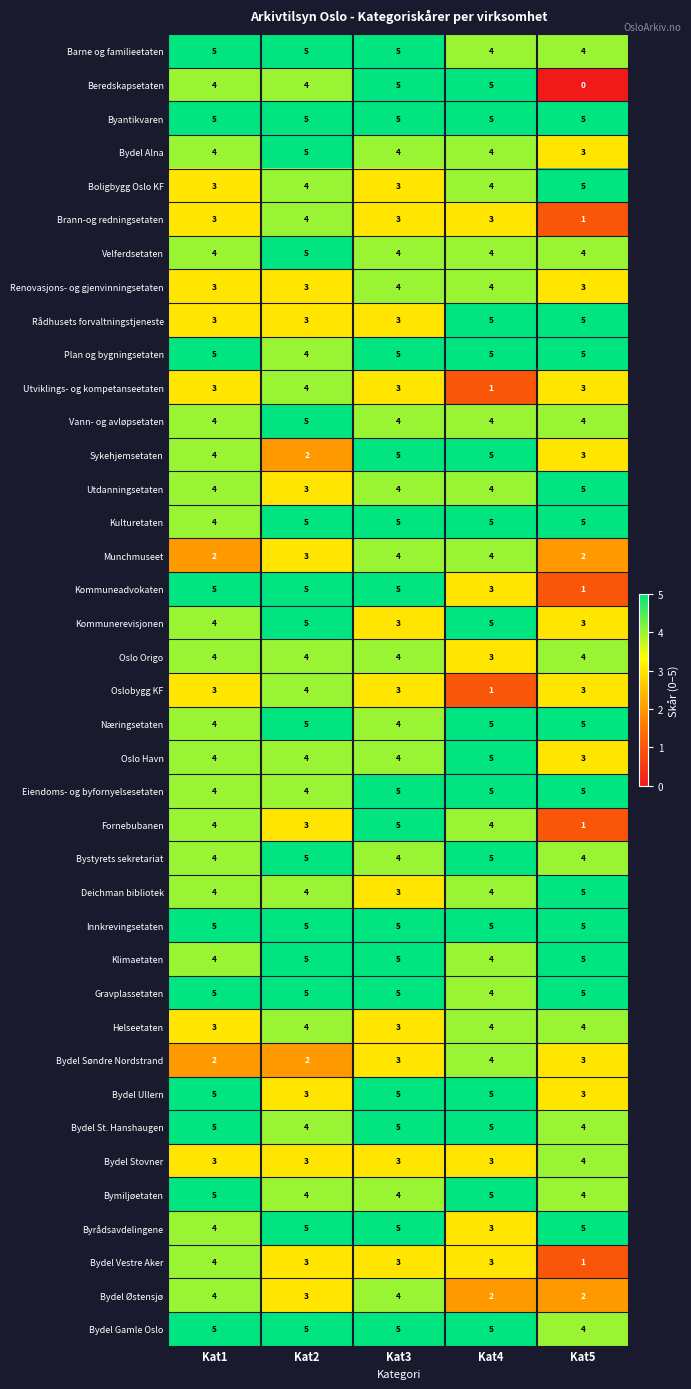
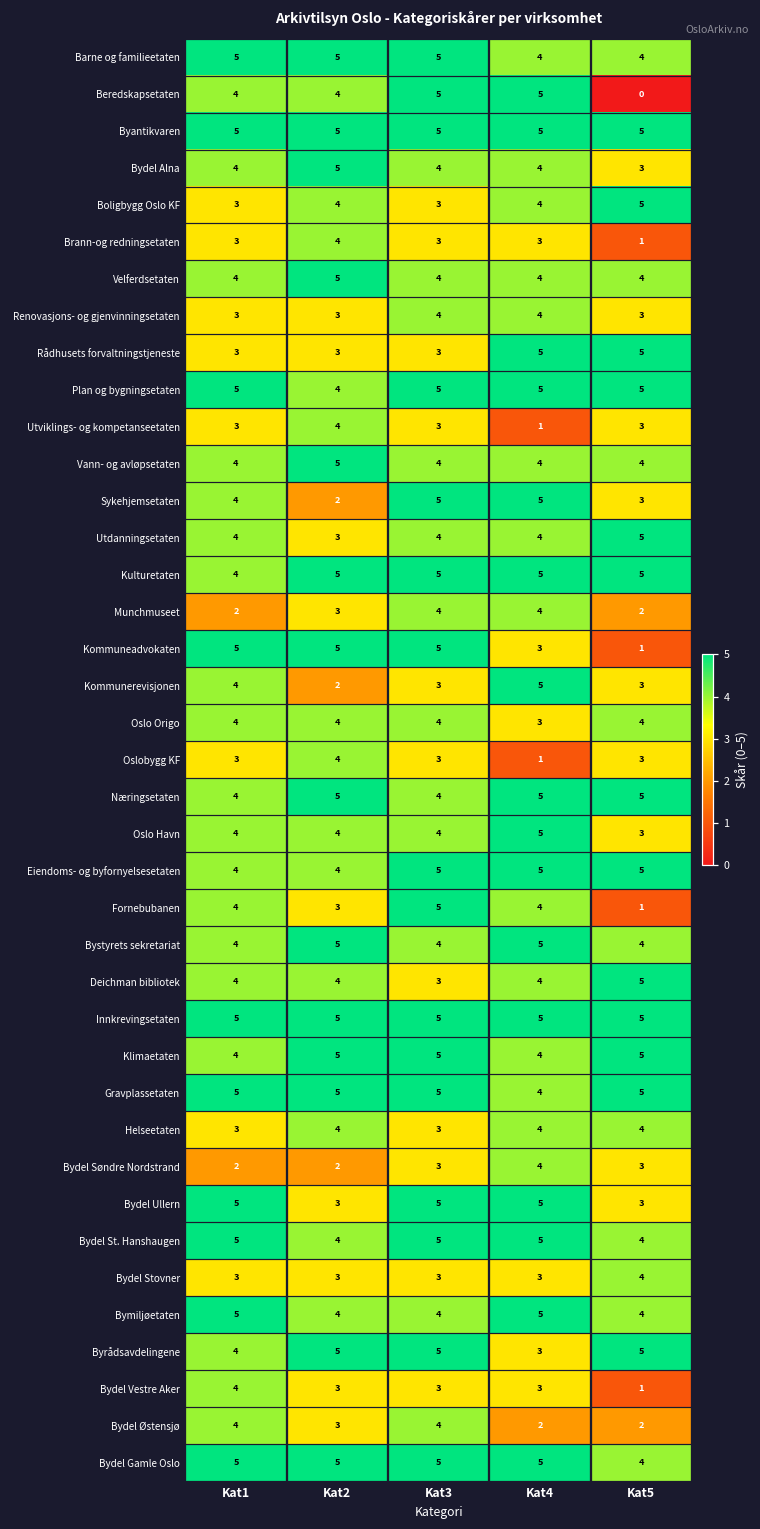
  {
    "Barne og familieetaten": {
      "Kat1": 5,
      "Kat2": 5,
      "Kat3": 5,
      "Kat4": 4,
      "Kat5": 4
    },
    "Beredskapsetaten": {
      "Kat1": 4,
      "Kat2": 4,
      "Kat3": 5,
      "Kat4": 5,
      "Kat5": 0
    },
    "Byantikvaren": {
      "Kat1": 5,
      "Kat2": 5,
      "Kat3": 5,
      "Kat4": 5,
      "Kat5": 5
    },
    "Bydel Alna": {
      "Kat1": 4,
      "Kat2": 5,
      "Kat3": 4,
      "Kat4": 4,
      "Kat5": 3
    },
    "Boligbygg Oslo KF": {
      "Kat1": 3,
      "Kat2": 4,
      "Kat3": 3,
      "Kat4": 4,
      "Kat5": 5
    },
    "Brann-og redningsetaten": {
      "Kat1": 3,
      "Kat2": 4,
      "Kat3": 3,
      "Kat4": 3,
      "Kat5": 1
    },
    "Velferdsetaten": {
      "Kat1": 4,
      "Kat2": 5,
      "Kat3": 4,
      "Kat4": 4,
      "Kat5": 4
    },
    "Renovasjons- og gjenvinningsetaten": {
      "Kat1": 3,
      "Kat2": 3,
      "Kat3": 4,
      "Kat4": 4,
      "Kat5": 3
    },
    "Rådhusets forvaltningstjeneste": {
      "Kat1": 3,
      "Kat2": 3,
      "Kat3": 3,
      "Kat4": 5,
      "Kat5": 5
    },
    "Plan og bygningsetaten": {
      "Kat1": 5,
      "Kat2": 4,
      "Kat3": 5,
      "Kat4": 5,
      "Kat5": 5
    },
    "Utviklings- og kompetanseetaten": {
      "Kat1": 3,
      "Kat2": 4,
      "Kat3": 3,
      "Kat4": 1,
      "Kat5": 3
    },
    "Vann- og avløpsetaten": {
      "Kat1": 4,
      "Kat2": 5,
      "Kat3": 4,
      "Kat4": 4,
      "Kat5": 4
    },
    "Sykehjemsetaten": {
      "Kat1": 4,
      "Kat2": 2,
      "Kat3": 5,
      "Kat4": 5,
      "Kat5": 3
    },
    "Utdanningsetaten": {
      "Kat1": 4,
      "Kat2": 3,
      "Kat3": 4,
      "Kat4": 4,
      "Kat5": 5
    },
    "Kulturetaten": {
      "Kat1": 4,
      "Kat2": 5,
      "Kat3": 5,
      "Kat4": 5,
      "Kat5": 5
    },
    "Munchmuseet": {
      "Kat1": 2,
      "Kat2": 3,
      "Kat3": 4,
      "Kat4": 4,
      "Kat5": 2
    },
    "Kommuneadvokaten": {
      "Kat1": 5,
      "Kat2": 5,
      "Kat3": 5,
      "Kat4": 3,
      "Kat5": 1
    },
    "Kommunerevisjonen": {
      "Kat1": 4,
-     "Kat2": 5,
+     "Kat2": 2,
      "Kat3": 3,
      "Kat4": 5,
      "Kat5": 3
    },
    "Oslo Origo": {
      "Kat1": 4,
      "Kat2": 4,
      "Kat3": 4,
      "Kat4": 3,
      "Kat5": 4
    },
    "Oslobygg KF": {
      "Kat1": 3,
      "Kat2": 4,
      "Kat3": 3,
      "Kat4": 1,
      "Kat5": 3
    },
    "Næringsetaten": {
      "Kat1": 4,
      "Kat2": 5,
      "Kat3": 4,
      "Kat4": 5,
      "Kat5": 5
    },
    "Oslo Havn": {
      "Kat1": 4,
      "Kat2": 4,
      "Kat3": 4,
      "Kat4": 5,
      "Kat5": 3
    },
    "Eiendoms- og byfornyelsesetaten": {
      "Kat1": 4,
      "Kat2": 4,
      "Kat3": 5,
      "Kat4": 5,
      "Kat5": 5
    },
    "Fornebubanen": {
      "Kat1": 4,
      "Kat2": 3,
      "Kat3": 5,
      "Kat4": 4,
      "Kat5": 1
    },
    "Bystyrets sekretariat": {
      "Kat1": 4,
      "Kat2": 5,
      "Kat3": 4,
      "Kat4": 5,
      "Kat5": 4
    },
    "Deichman bibliotek": {
      "Kat1": 4,
      "Kat2": 4,
      "Kat3": 3,
      "Kat4": 4,
      "Kat5": 5
    },
    "Innkrevingsetaten": {
      "Kat1": 5,
      "Kat2": 5,
      "Kat3": 5,
      "Kat4": 5,
      "Kat5": 5
    },
    "Klimaetaten": {
      "Kat1": 4,
      "Kat2": 5,
      "Kat3": 5,
      "Kat4": 4,
      "Kat5": 5
    },
    "Gravplassetaten": {
      "Kat1": 5,
      "Kat2": 5,
      "Kat3": 5,
      "Kat4": 4,
      "Kat5": 5
    },
    "Helseetaten": {
      "Kat1": 3,
      "Kat2": 4,
      "Kat3": 3,
      "Kat4": 4,
      "Kat5": 4
    },
    "Bydel Søndre Nordstrand": {
      "Kat1": 2,
      "Kat2": 2,
      "Kat3": 3,
      "Kat4": 4,
      "Kat5": 3
    },
    "Bydel Ullern": {
      "Kat1": 5,
      "Kat2": 3,
      "Kat3": 5,
      "Kat4": 5,
      "Kat5": 3
    },
    "Bydel St. Hanshaugen": {
      "Kat1": 5,
      "Kat2": 4,
      "Kat3": 5,
      "Kat4": 5,
      "Kat5": 4
    },
    "Bydel Stovner": {
      "Kat1": 3,
      "Kat2": 3,
      "Kat3": 3,
      "Kat4": 3,
      "Kat5": 4
    },
    "Bymiljøetaten": {
      "Kat1": 5,
      "Kat2": 4,
      "Kat3": 4,
      "Kat4": 5,
      "Kat5": 4
    },
    "Byrådsavdelingene": {
      "Kat1": 4,
      "Kat2": 5,
      "Kat3": 5,
      "Kat4": 3,
      "Kat5": 5
    },
    "Bydel Vestre Aker": {
      "Kat1": 4,
      "Kat2": 3,
      "Kat3": 3,
      "Kat4": 3,
      "Kat5": 1
    },
    "Bydel Østensjø": {
      "Kat1": 4,
      "Kat2": 3,
      "Kat3": 4,
      "Kat4": 2,
      "Kat5": 2
    },
    "Bydel Gamle Oslo": {
      "Kat1": 5,
      "Kat2": 5,
      "Kat3": 5,
      "Kat4": 5,
      "Kat5": 4
    }
  }
